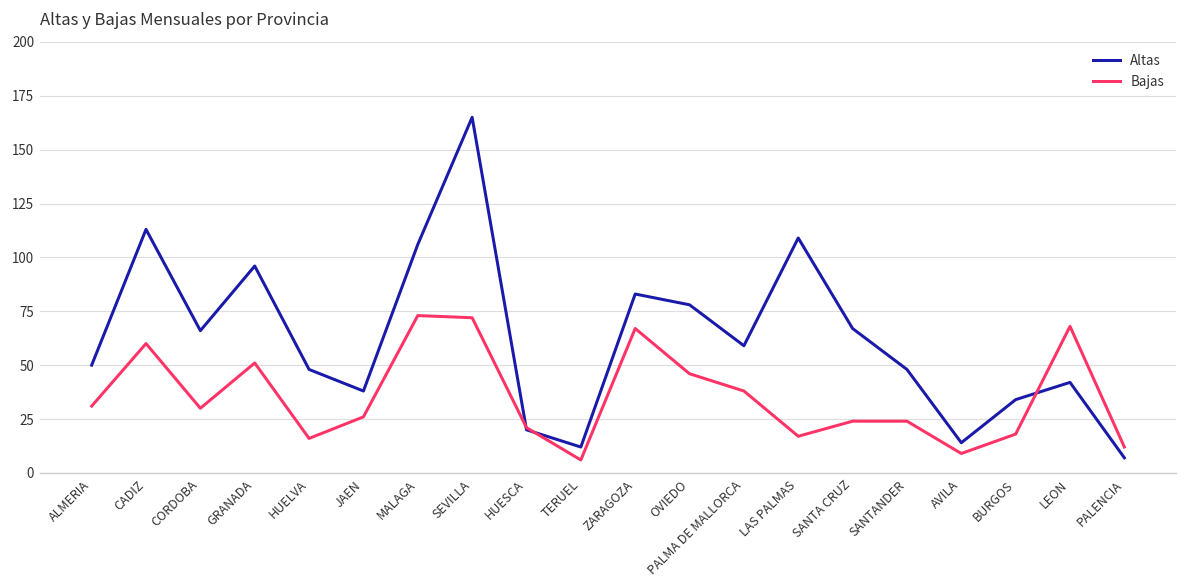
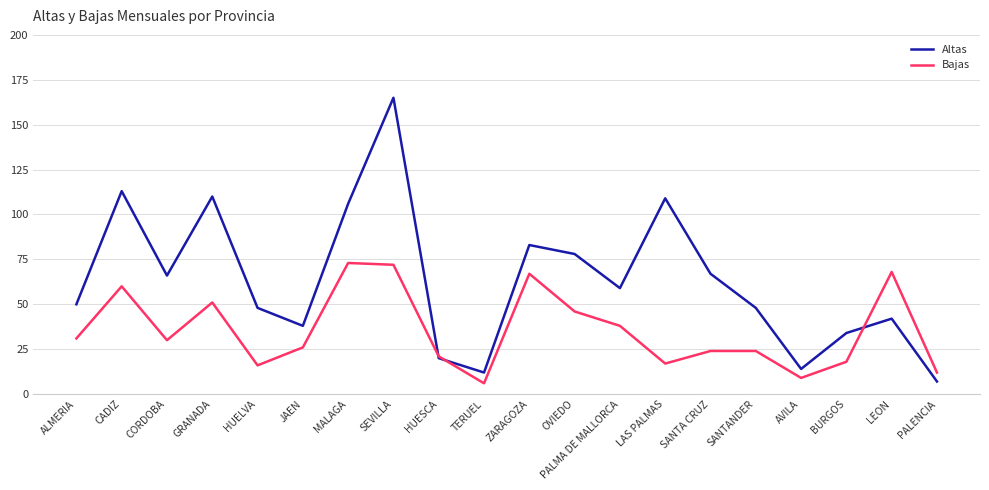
  {
    "Altas": {
      "ALMERIA": 50,
      "CADIZ": 113,
      "CORDOBA": 66,
-     "GRANADA": 96,
+     "GRANADA": 110,
      "HUELVA": 48,
      "JAEN": 38,
      "MALAGA": 106,
      "SEVILLA": 165,
      "TERUEL": 12,
      "ZARAGOZA": 83,
      "OVIEDO": 78,
      "PALMA DE MALLORCA": 59,
      "LAS PALMAS": 109,
      "SANTA CRUZ": 67,
      "SANTANDER": 48,
      "AVILA": 14,
      "BURGOS": 34,
      "LEON": 42,
      "PALENCIA": 7
    },
    "Bajas": {
      "ALMERIA": 31,
      "CADIZ": 60,
      "CORDOBA": 30,
      "GRANADA": 51,
      "HUELVA": 16,
      "JAEN": 26,
      "MALAGA": 73,
      "SEVILLA": 72,
      "TERUEL": 6,
      "ZARAGOZA": 67,
      "OVIEDO": 46,
      "PALMA DE MALLORCA": 38,
      "LAS PALMAS": 17,
      "SANTA CRUZ": 24,
      "SANTANDER": 24,
      "AVILA": 9,
      "BURGOS": 18,
      "LEON": 68,
      "PALENCIA": 12
    }
  }
